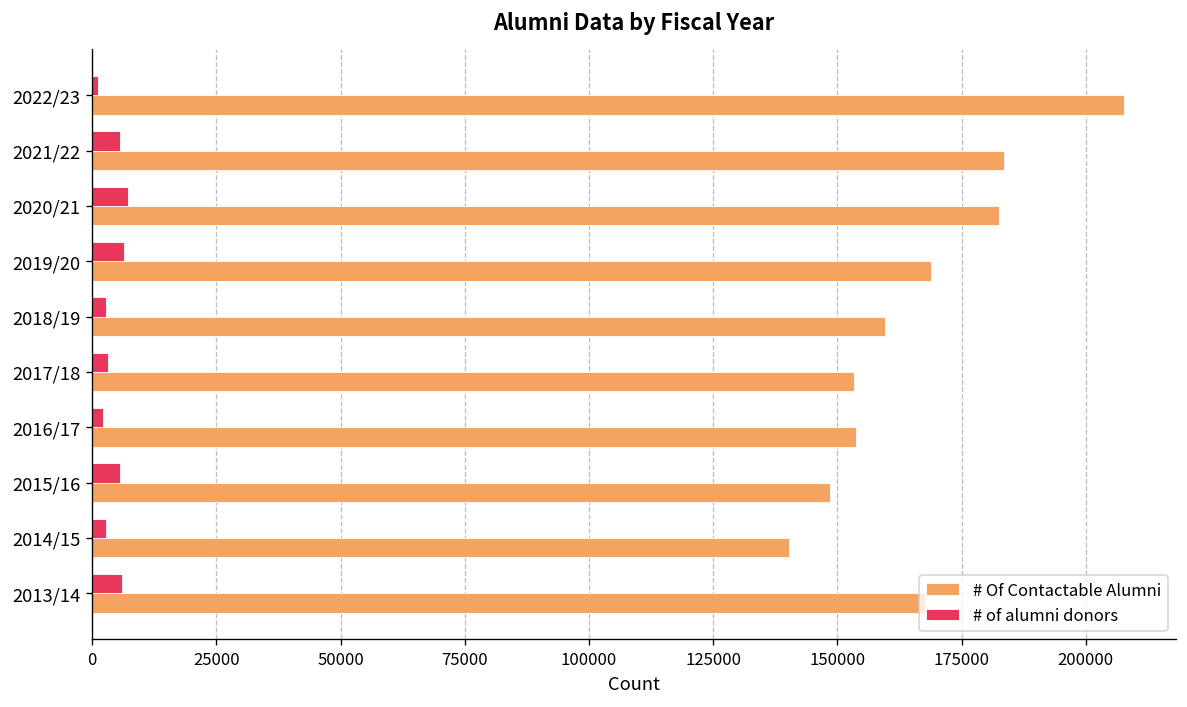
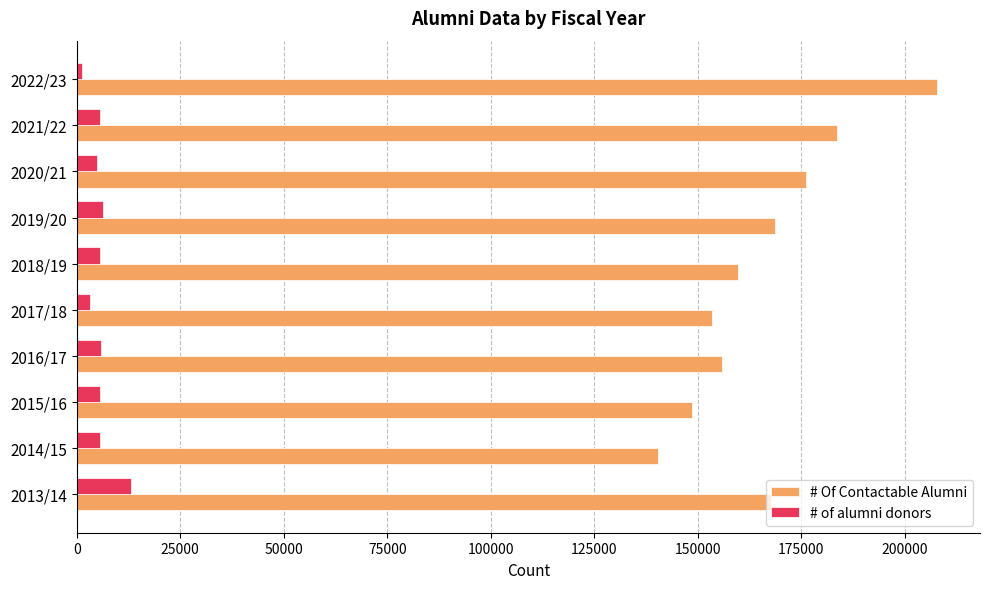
  {
    "# Of Contactable Alumni": {
      "2022/23": 208000,
      "2021/22": 183000,
-     "2020/21": 182000,
+     "2020/21": 176000,
      "2019/20": 169000,
      "2018/19": 160000,
      "2017/18": 153000,
-     "2016/17": 154000,
+     "2016/17": 156000,
      "2015/16": 149000,
      "2014/15": 140000
    },
    "# of alumni donors": {
      "2022/23": 1000,
      "2021/22": 6000,
-     "2020/21": 7000,
+     "2020/21": 5000,
      "2019/20": 6000,
-     "2018/19": 3000,
+     "2018/19": 6000,
      "2017/18": 3000,
-     "2016/17": 2000,
+     "2016/17": 6000,
      "2015/16": 6000,
-     "2014/15": 3000,
-     "2013/14": 6000
+     "2014/15": 6000,
+     "2013/14": 13000
    }
  }
